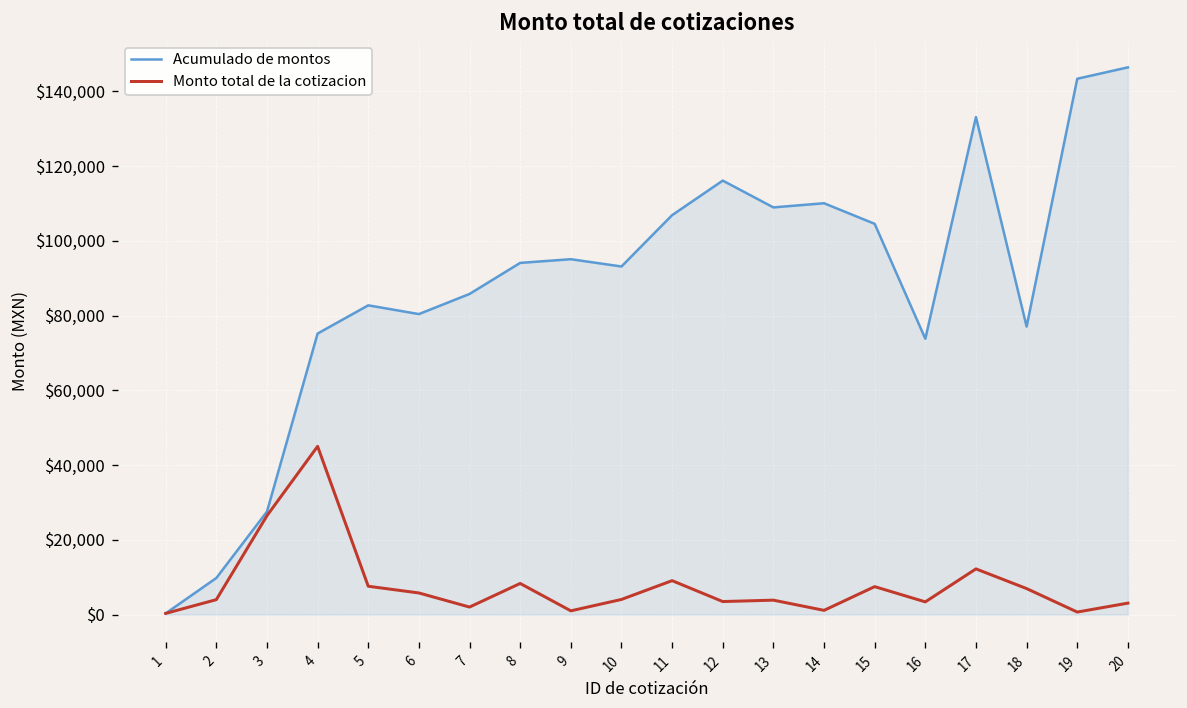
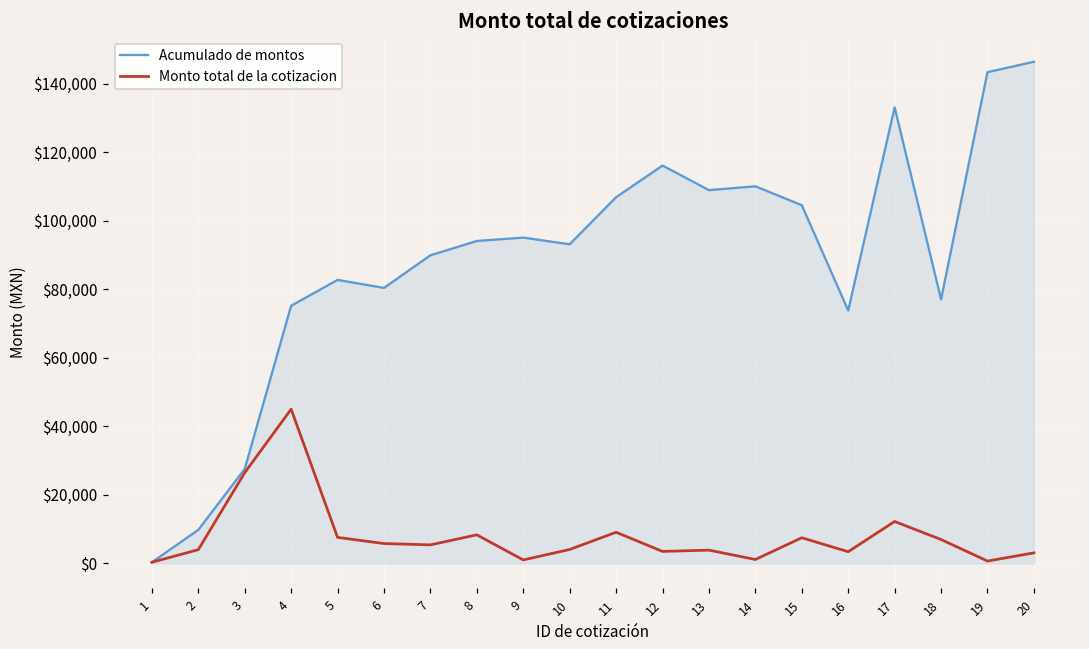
  {
    "Acumulado de montos": {
      "2": "$10,000",
      "3": "$28,000",
      "4": "$75,000",
      "5": "$83,000",
      "6": "$80,000",
-     "7": "$86,000",
+     "7": "$90,000",
      "8": "$94,000",
      "9": "$95,000",
      "10": "$93,000",
      "11": "$107,000",
      "12": "$116,000",
      "13": "$109,000",
      "14": "$110,000",
      "15": "$105,000",
      "16": "$74,000",
      "17": "$133,000",
      "18": "$77,000",
      "19": "$143,000",
      "20": "$146,000"
    },
    "Monto total de la cotizacion": {
      "2": "$4,000",
      "3": "$26,000",
      "4": "$45,000",
      "5": "$8,000",
      "6": "$6,000",
-     "7": "$2,000",
+     "7": "$5,000",
      "8": "$8,000",
      "9": "$1,000",
      "10": "$4,000",
      "11": "$9,000",
      "12": "$3,000",
      "13": "$4,000",
      "14": "$1,000",
      "15": "$7,000",
      "16": "$3,000",
      "17": "$12,000",
      "18": "$7,000",
      "19": "$1,000",
      "20": "$3,000"
    }
  }
